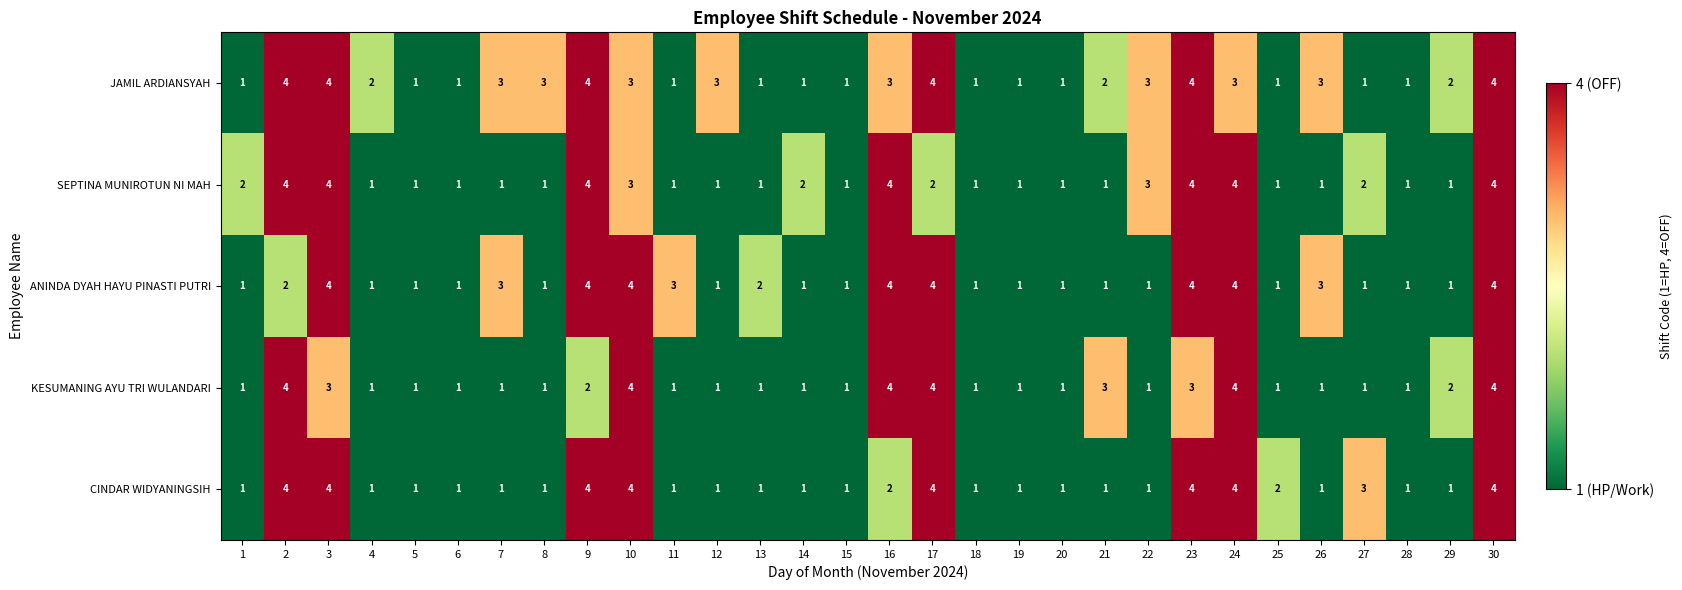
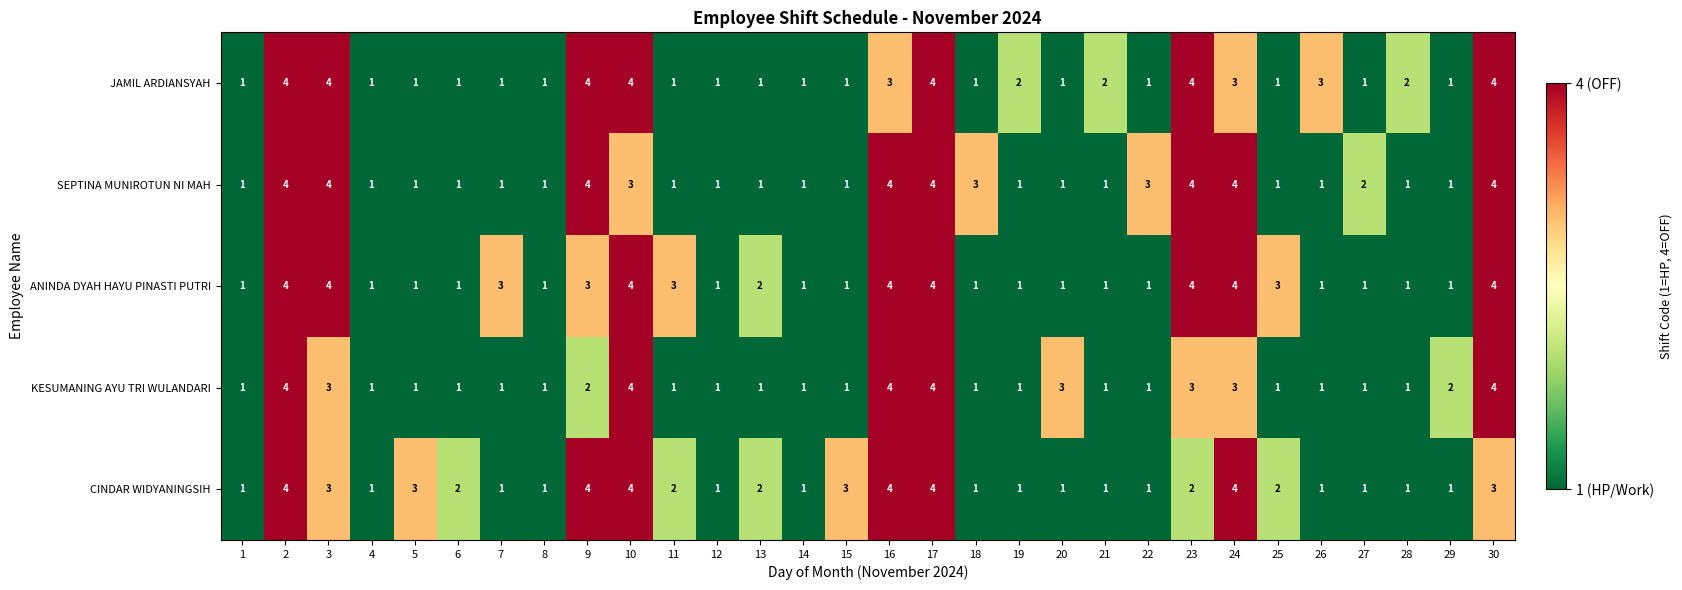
  {
    "JAMIL ARDIANSYAH": {
      "1": 1,
      "2": 4,
      "3": 4,
-     "4": 2,
+     "4": 1,
      "5": 1,
      "6": 1,
-     "7": 3,
-     "8": 3,
+     "7": 1,
+     "8": 1,
      "9": 4,
-     "10": 3,
+     "10": 4,
      "11": 1,
-     "12": 3,
+     "12": 1,
      "13": 1,
      "14": 1,
      "15": 1,
      "16": 3,
      "17": 4,
      "18": 1,
-     "19": 1,
+     "19": 2,
      "20": 1,
      "21": 2,
-     "22": 3,
+     "22": 1,
      "23": 4,
      "24": 3,
      "25": 1,
      "26": 3,
      "27": 1,
-     "28": 1,
-     "29": 2,
+     "28": 2,
+     "29": 1,
      "30": 4
    },
    "SEPTINA MUNIROTUN NI MAH": {
-     "1": 2,
+     "1": 1,
      "2": 4,
      "3": 4,
      "4": 1,
      "5": 1,
      "6": 1,
      "7": 1,
      "8": 1,
      "9": 4,
      "10": 3,
      "11": 1,
      "12": 1,
      "13": 1,
-     "14": 2,
+     "14": 1,
      "15": 1,
      "16": 4,
-     "17": 2,
-     "18": 1,
+     "17": 4,
+     "18": 3,
      "19": 1,
      "20": 1,
      "21": 1,
      "22": 3,
      "23": 4,
      "24": 4,
      "25": 1,
      "26": 1,
      "27": 2,
      "28": 1,
      "29": 1,
      "30": 4
    },
    "ANINDA DYAH HAYU PINASTI PUTRI": {
      "1": 1,
-     "2": 2,
+     "2": 4,
      "3": 4,
      "4": 1,
      "5": 1,
      "6": 1,
      "7": 3,
      "8": 1,
-     "9": 4,
+     "9": 3,
      "10": 4,
      "11": 3,
      "12": 1,
      "13": 2,
      "14": 1,
      "15": 1,
      "16": 4,
      "17": 4,
      "18": 1,
      "19": 1,
      "20": 1,
      "21": 1,
      "22": 1,
      "23": 4,
      "24": 4,
-     "25": 1,
-     "26": 3,
+     "25": 3,
+     "26": 1,
      "27": 1,
      "28": 1,
      "29": 1,
      "30": 4
    },
    "KESUMANING AYU TRI WULANDARI": {
      "1": 1,
      "2": 4,
      "3": 3,
      "4": 1,
      "5": 1,
      "6": 1,
      "7": 1,
      "8": 1,
      "9": 2,
      "10": 4,
      "11": 1,
      "12": 1,
      "13": 1,
      "14": 1,
      "15": 1,
      "16": 4,
      "17": 4,
      "18": 1,
      "19": 1,
-     "20": 1,
-     "21": 3,
+     "20": 3,
+     "21": 1,
      "22": 1,
      "23": 3,
-     "24": 4,
+     "24": 3,
      "25": 1,
      "26": 1,
      "27": 1,
      "28": 1,
      "29": 2,
      "30": 4
    },
    "CINDAR WIDYANINGSIH": {
      "1": 1,
      "2": 4,
-     "3": 4,
+     "3": 3,
      "4": 1,
-     "5": 1,
-     "6": 1,
+     "5": 3,
+     "6": 2,
      "7": 1,
      "8": 1,
      "9": 4,
      "10": 4,
-     "11": 1,
+     "11": 2,
      "12": 1,
-     "13": 1,
+     "13": 2,
      "14": 1,
-     "15": 1,
-     "16": 2,
+     "15": 3,
+     "16": 4,
      "17": 4,
      "18": 1,
      "19": 1,
      "20": 1,
      "21": 1,
      "22": 1,
-     "23": 4,
+     "23": 2,
      "24": 4,
      "25": 2,
      "26": 1,
-     "27": 3,
+     "27": 1,
      "28": 1,
      "29": 1,
-     "30": 4
+     "30": 3
    }
  }
